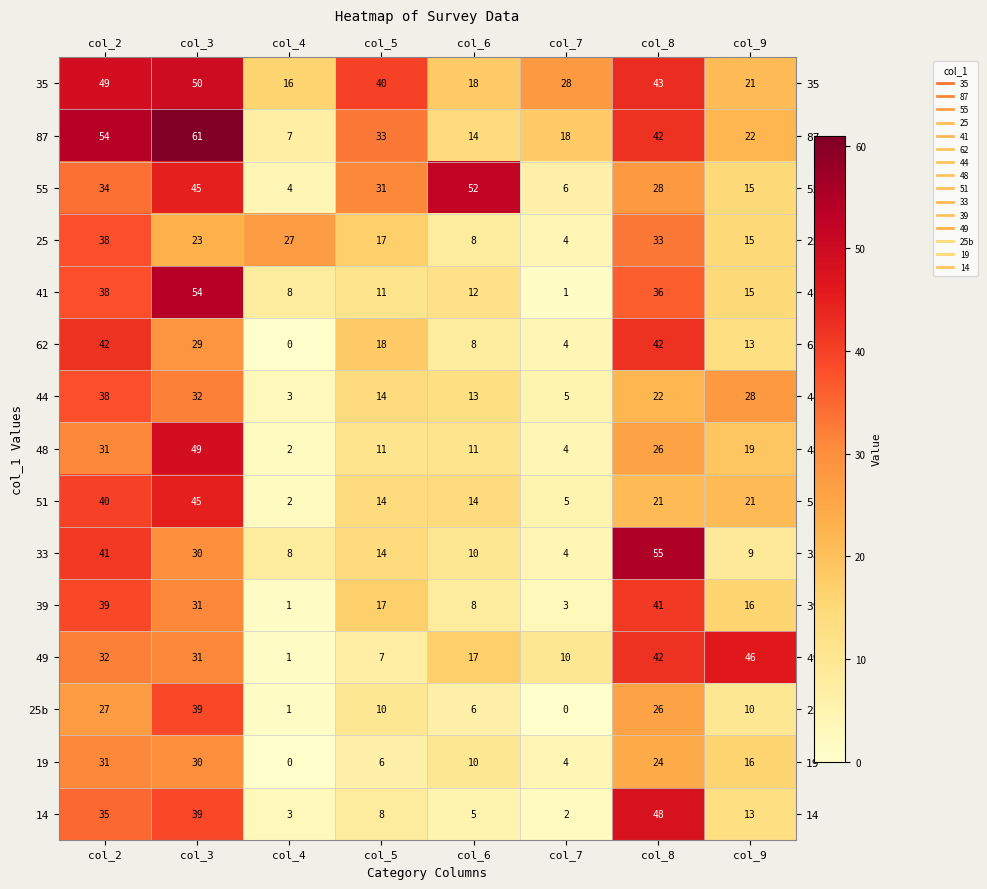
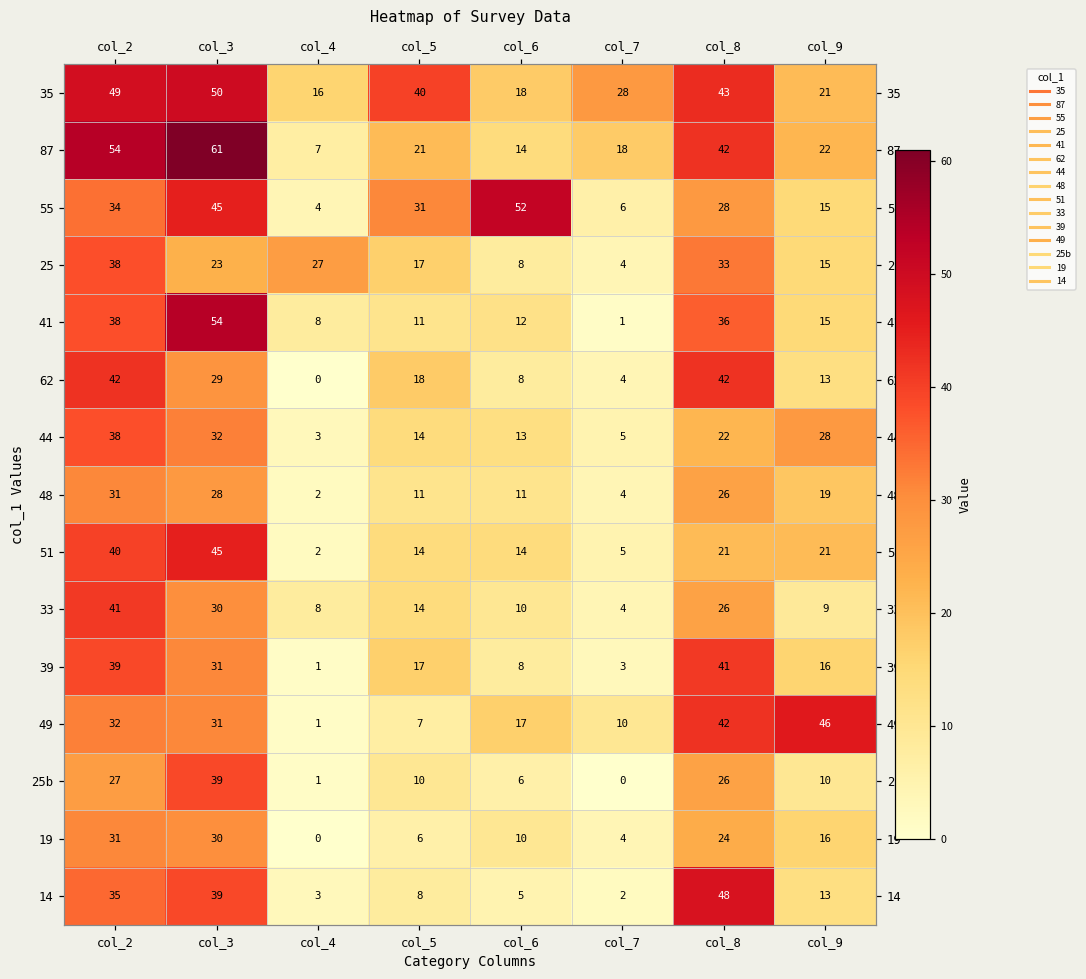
  {
    "35": {
      "col_2": 49,
      "col_3": 50,
      "col_4": 16,
      "col_5": 40,
      "col_6": 18,
      "col_7": 28,
      "col_8": 43,
      "col_9": 21
    },
    "87": {
      "col_2": 54,
      "col_3": 61,
      "col_4": 7,
-     "col_5": 33,
+     "col_5": 21,
      "col_6": 14,
      "col_7": 18,
      "col_8": 42,
      "col_9": 22
    },
    "55": {
      "col_2": 34,
      "col_3": 45,
      "col_4": 4,
      "col_5": 31,
      "col_6": 52,
      "col_7": 6,
      "col_8": 28,
      "col_9": 15
    },
    "25": {
      "col_2": 38,
      "col_3": 23,
      "col_4": 27,
      "col_5": 17,
      "col_6": 8,
      "col_7": 4,
      "col_8": 33,
      "col_9": 15
    },
    "41": {
      "col_2": 38,
      "col_3": 54,
      "col_4": 8,
      "col_5": 11,
      "col_6": 12,
      "col_7": 1,
      "col_8": 36,
      "col_9": 15
    },
    "62": {
      "col_2": 42,
      "col_3": 29,
      "col_4": 0,
      "col_5": 18,
      "col_6": 8,
      "col_7": 4,
      "col_8": 42,
      "col_9": 13
    },
    "44": {
      "col_2": 38,
      "col_3": 32,
      "col_4": 3,
      "col_5": 14,
      "col_6": 13,
      "col_7": 5,
      "col_8": 22,
      "col_9": 28
    },
    "48": {
      "col_2": 31,
-     "col_3": 49,
+     "col_3": 28,
      "col_4": 2,
      "col_5": 11,
      "col_6": 11,
      "col_7": 4,
      "col_8": 26,
      "col_9": 19
    },
    "51": {
      "col_2": 40,
      "col_3": 45,
      "col_4": 2,
      "col_5": 14,
      "col_6": 14,
      "col_7": 5,
      "col_8": 21,
      "col_9": 21
    },
    "33": {
      "col_2": 41,
      "col_3": 30,
      "col_4": 8,
      "col_5": 14,
      "col_6": 10,
      "col_7": 4,
-     "col_8": 55,
+     "col_8": 26,
      "col_9": 9
    },
    "39": {
      "col_2": 39,
      "col_3": 31,
      "col_4": 1,
      "col_5": 17,
      "col_6": 8,
      "col_7": 3,
      "col_8": 41,
      "col_9": 16
    },
    "49": {
      "col_2": 32,
      "col_3": 31,
      "col_4": 1,
      "col_5": 7,
      "col_6": 17,
      "col_7": 10,
      "col_8": 42,
      "col_9": 46
    },
    "25b": {
      "col_2": 27,
      "col_3": 39,
      "col_4": 1,
      "col_5": 10,
      "col_6": 6,
      "col_7": 0,
      "col_8": 26,
      "col_9": 10
    },
    "19": {
      "col_2": 31,
      "col_3": 30,
      "col_4": 0,
      "col_5": 6,
      "col_6": 10,
      "col_7": 4,
      "col_8": 24,
      "col_9": 16
    },
    "14": {
      "col_2": 35,
      "col_3": 39,
      "col_4": 3,
      "col_5": 8,
      "col_6": 5,
      "col_7": 2,
      "col_8": 48,
      "col_9": 13
    }
  }
